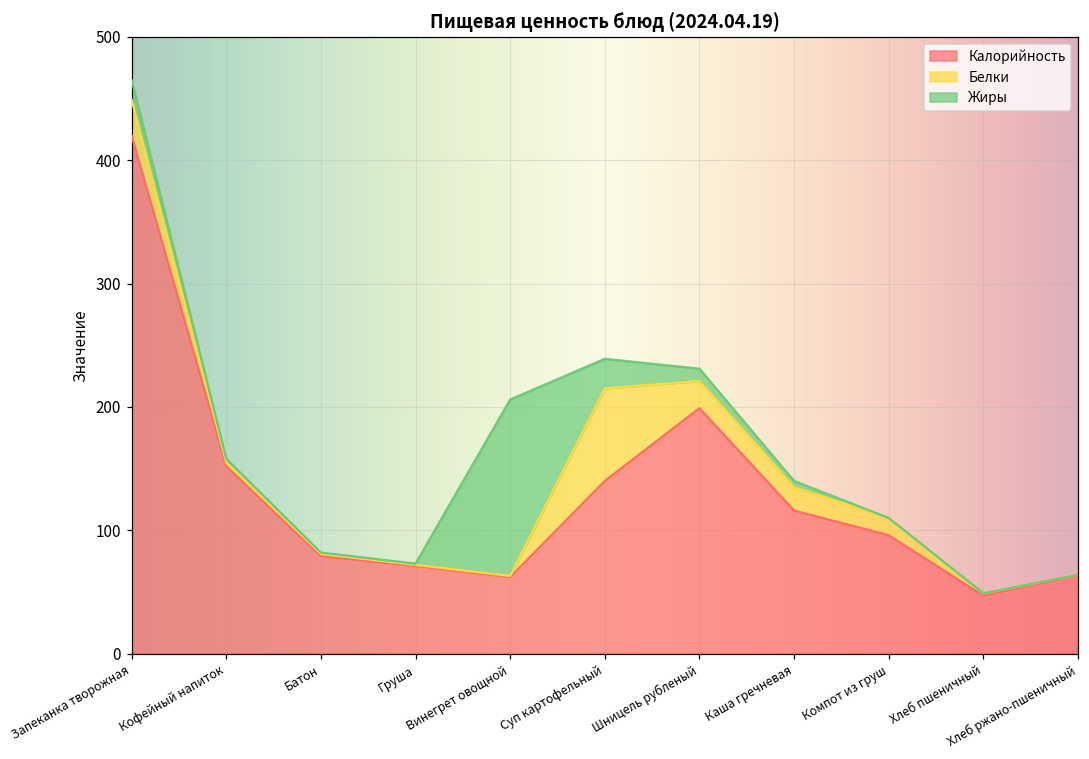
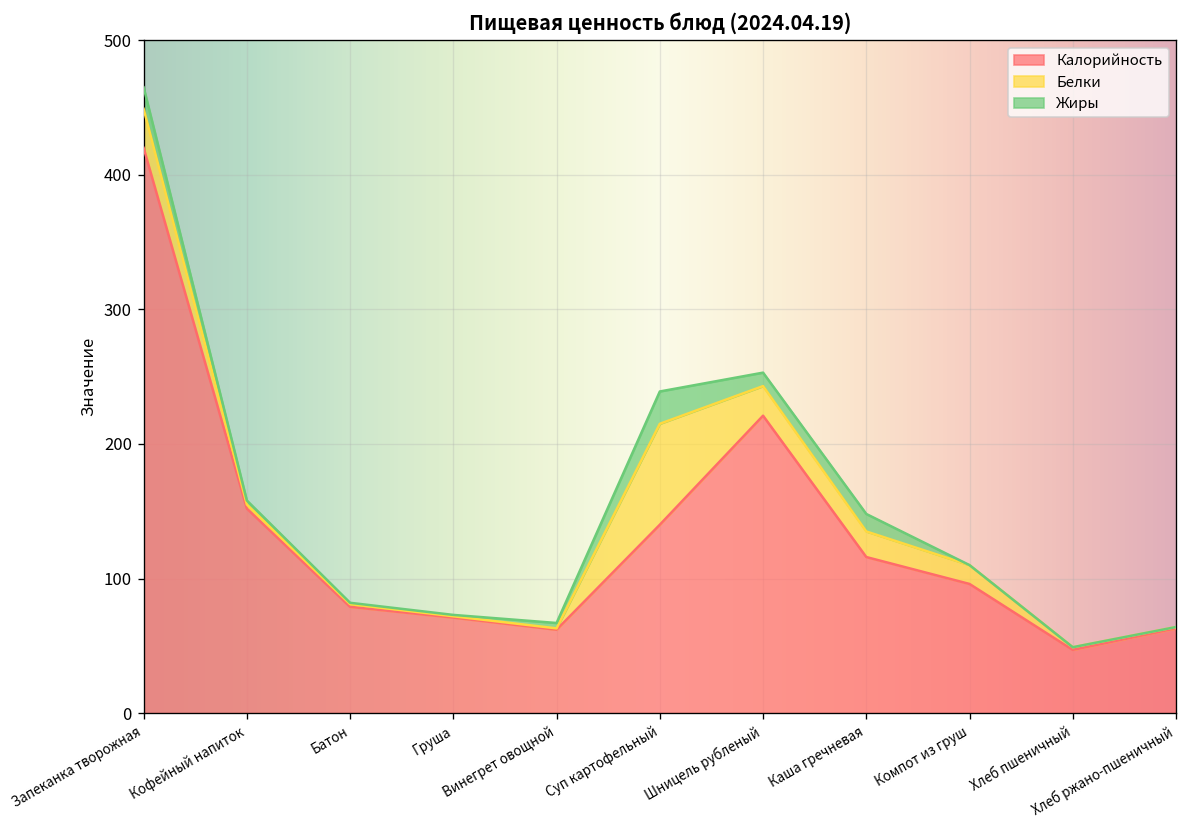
  {
    "Калорийность": {
      "Запеканка творожная": 420,
      "Кофейный напиток": 152,
      "Суп картофельный": 140,
-     "Шницель рубленый": 199,
+     "Шницель рубленый": 221,
      "Каша гречневая": 116,
      "Компот из груш": 96
    },
    "Белки": {
      "Запеканка творожная": 29,
      "Кофейный напиток": 3,
      "Суп картофельный": 75,
      "Шницель рубленый": 22,
      "Каша гречневая": 19
    },
    "Жиры": {
      "Запеканка творожная": 16,
      "Кофейный напиток": 3,
-     "Винегрет овощной": 143,
+     "Винегрет овощной": 4,
      "Суп картофельный": 24,
      "Шницель рубленый": 10,
-     "Каша гречневая": 5
+     "Каша гречневая": 13
    }
  }
